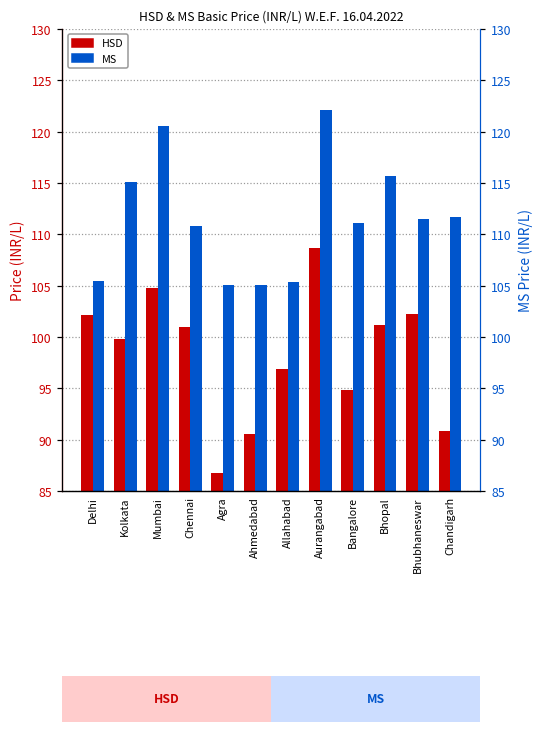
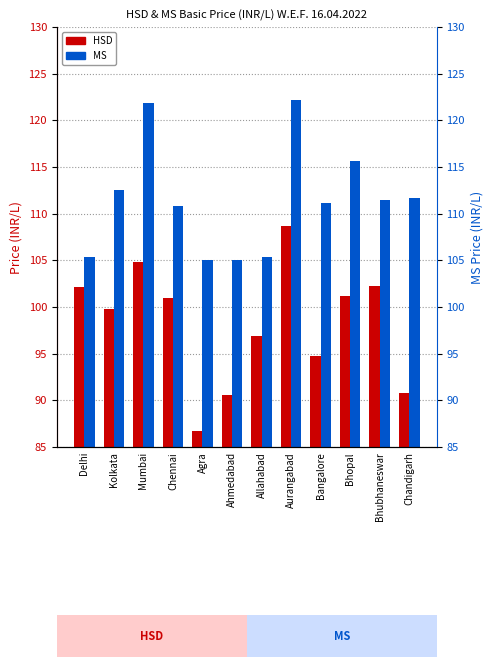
  {
    "HSD": {
      "Delhi": 102,
      "Kolkata": 100,
      "Mumbai": 105,
      "Chennai": 101,
      "Agra": 87,
      "Ahmedabad": 91,
      "Allahabad": 97,
      "Aurangabad": 109,
      "Bangalore": 95,
      "Bhopal": 101,
      "Bhubhaneswar": 102,
      "Chandigarh": 91
    },
    "MS": {
      "Delhi": 105,
-     "Kolkata": 115,
-     "Mumbai": 121,
+     "Kolkata": 112,
+     "Mumbai": 122,
      "Chennai": 111,
      "Agra": 105,
      "Ahmedabad": 105,
      "Allahabad": 105,
      "Aurangabad": 122,
      "Bangalore": 111,
      "Bhopal": 116,
      "Bhubhaneswar": 112,
      "Chandigarh": 112
    }
  }
